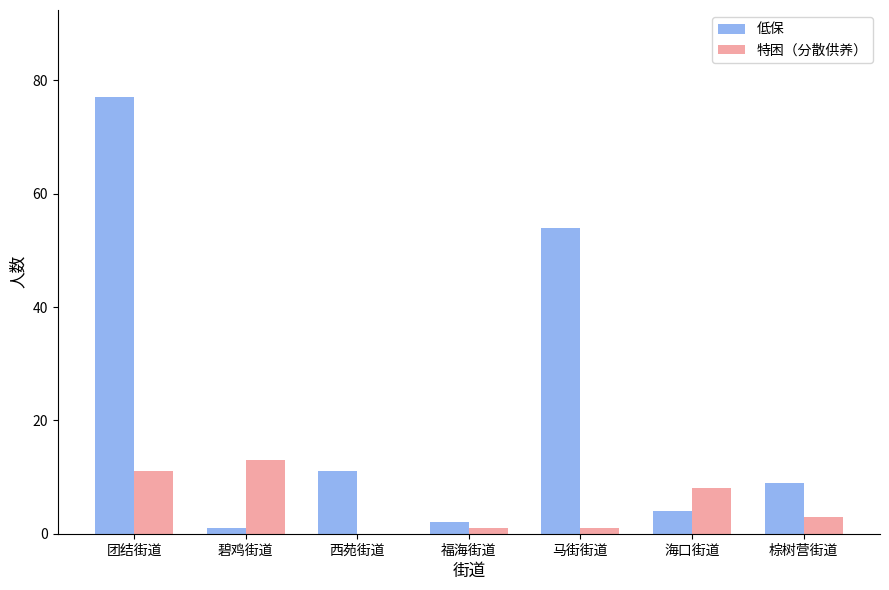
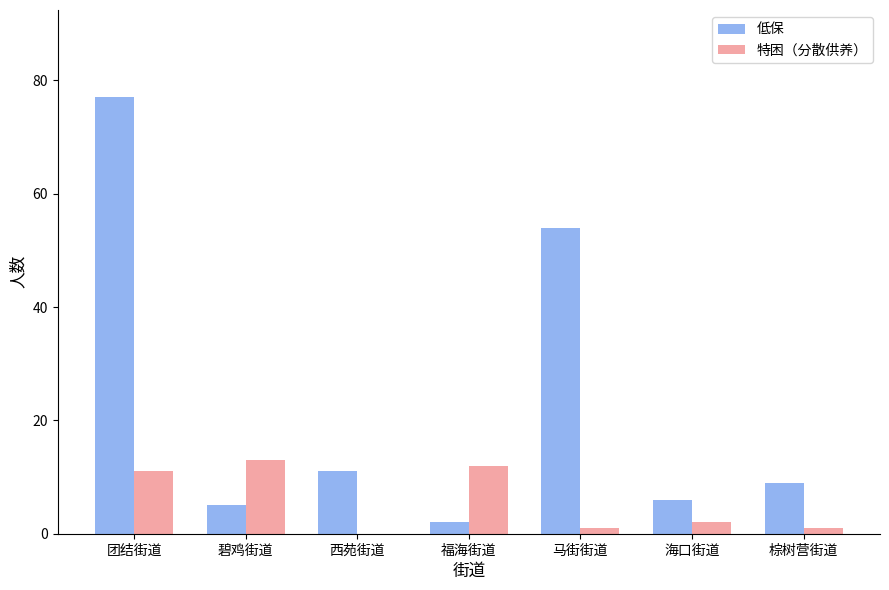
  {
    "低保": {
      "团结街道": 77,
-     "碧鸡街道": 1,
+     "碧鸡街道": 5,
      "西苑街道": 11,
      "福海街道": 2,
      "马街街道": 54,
-     "海口街道": 4,
+     "海口街道": 6,
      "棕树营街道": 9
    },
    "特困（分散供养）": {
      "团结街道": 11,
      "碧鸡街道": 13,
      "西苑街道": 0,
-     "福海街道": 1,
+     "福海街道": 12,
      "马街街道": 1,
-     "海口街道": 8,
-     "棕树营街道": 3
+     "海口街道": 2,
+     "棕树营街道": 1
    }
  }
